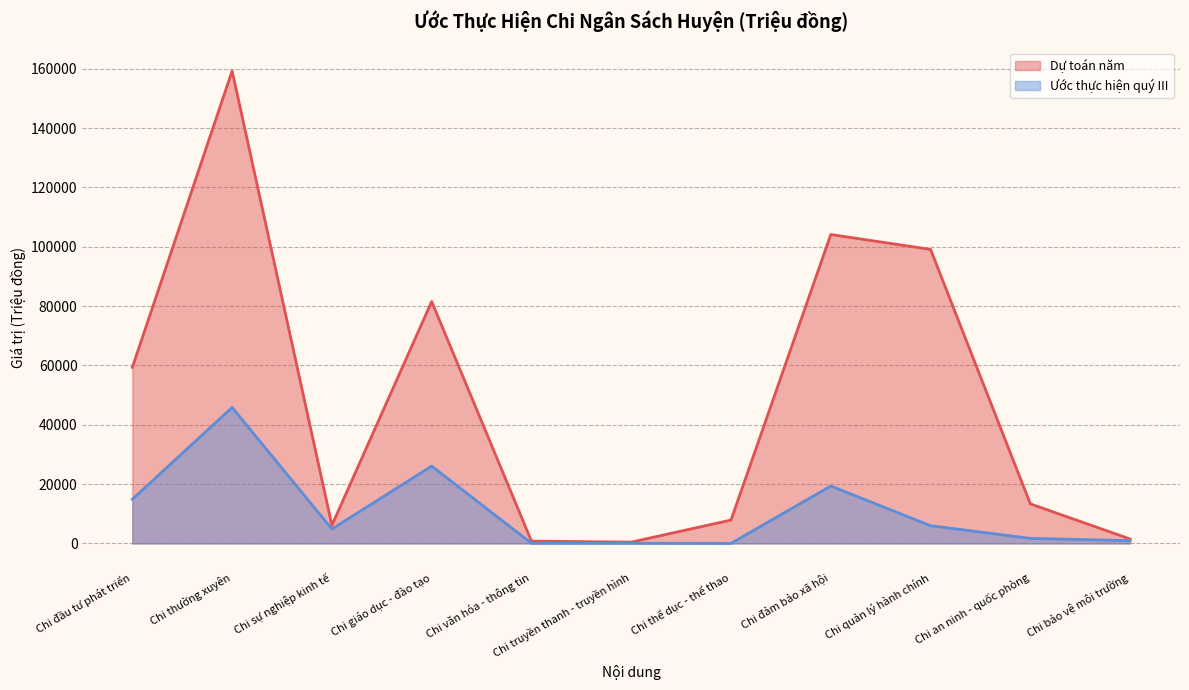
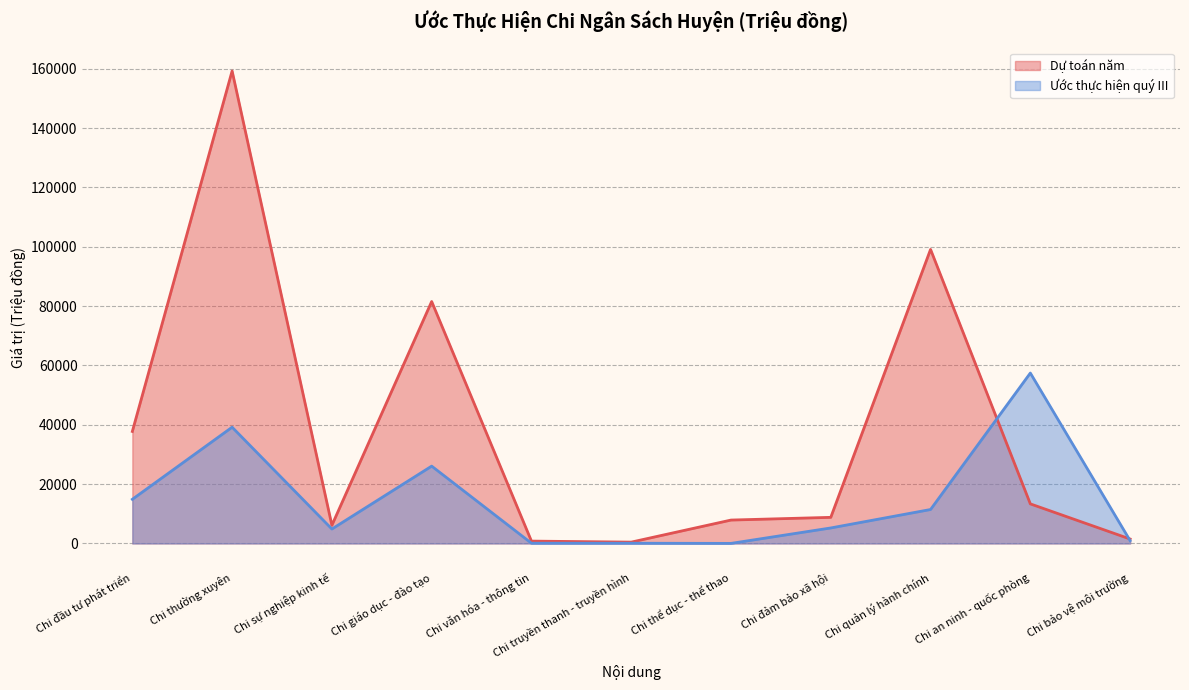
  {
    "Dự toán năm": {
-     "Chi đầu tư phát triển": 59000,
+     "Chi đầu tư phát triển": 38000,
      "Chi thường xuyên": 159000,
      "Chi sự nghiệp kinh tế": 6000,
      "Chi giáo dục - đào tạo": 82000,
      "Chi thể dục - thể thao": 8000,
-     "Chi đảm bảo xã hội": 104000,
+     "Chi đảm bảo xã hội": 9000,
      "Chi quản lý hành chính": 99000,
      "Chi an ninh - quốc phòng": 13000
    },
    "Ước thực hiện quý III": {
      "Chi đầu tư phát triển": 15000,
-     "Chi thường xuyên": 46000,
+     "Chi thường xuyên": 39000,
      "Chi sự nghiệp kinh tế": 5000,
      "Chi giáo dục - đào tạo": 26000,
      "Chi thể dục - thể thao": 0,
-     "Chi đảm bảo xã hội": 19000,
-     "Chi quản lý hành chính": 6000,
-     "Chi an ninh - quốc phòng": 2000
+     "Chi đảm bảo xã hội": 5000,
+     "Chi quản lý hành chính": 11000,
+     "Chi an ninh - quốc phòng": 57000
    }
  }
